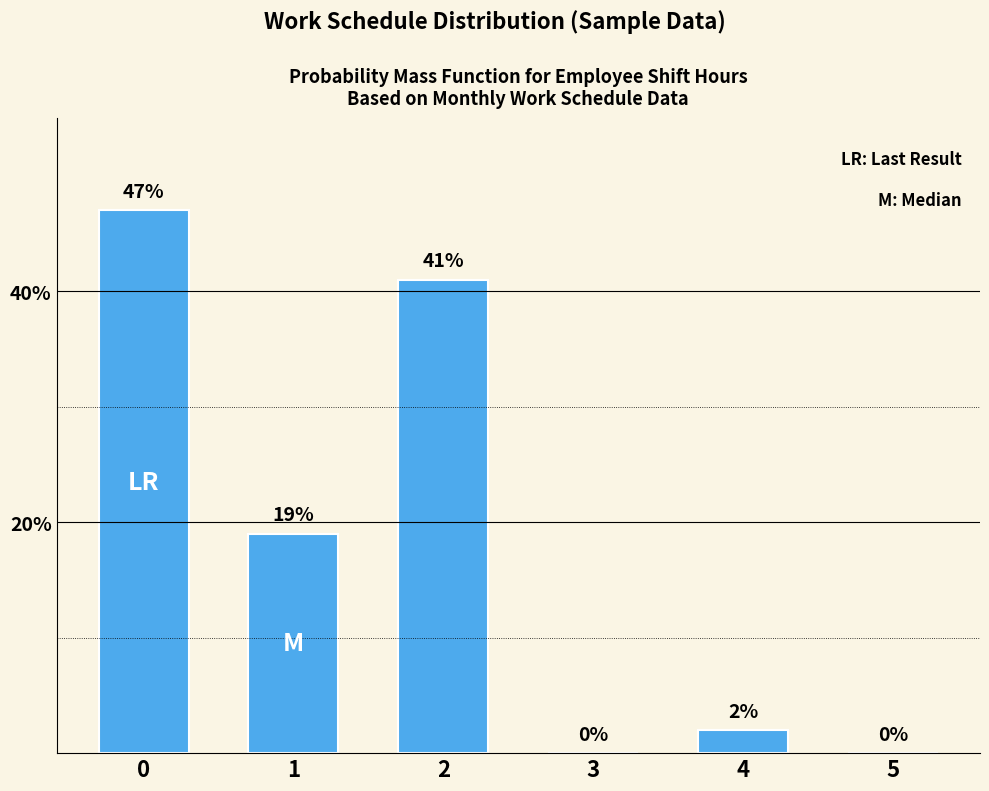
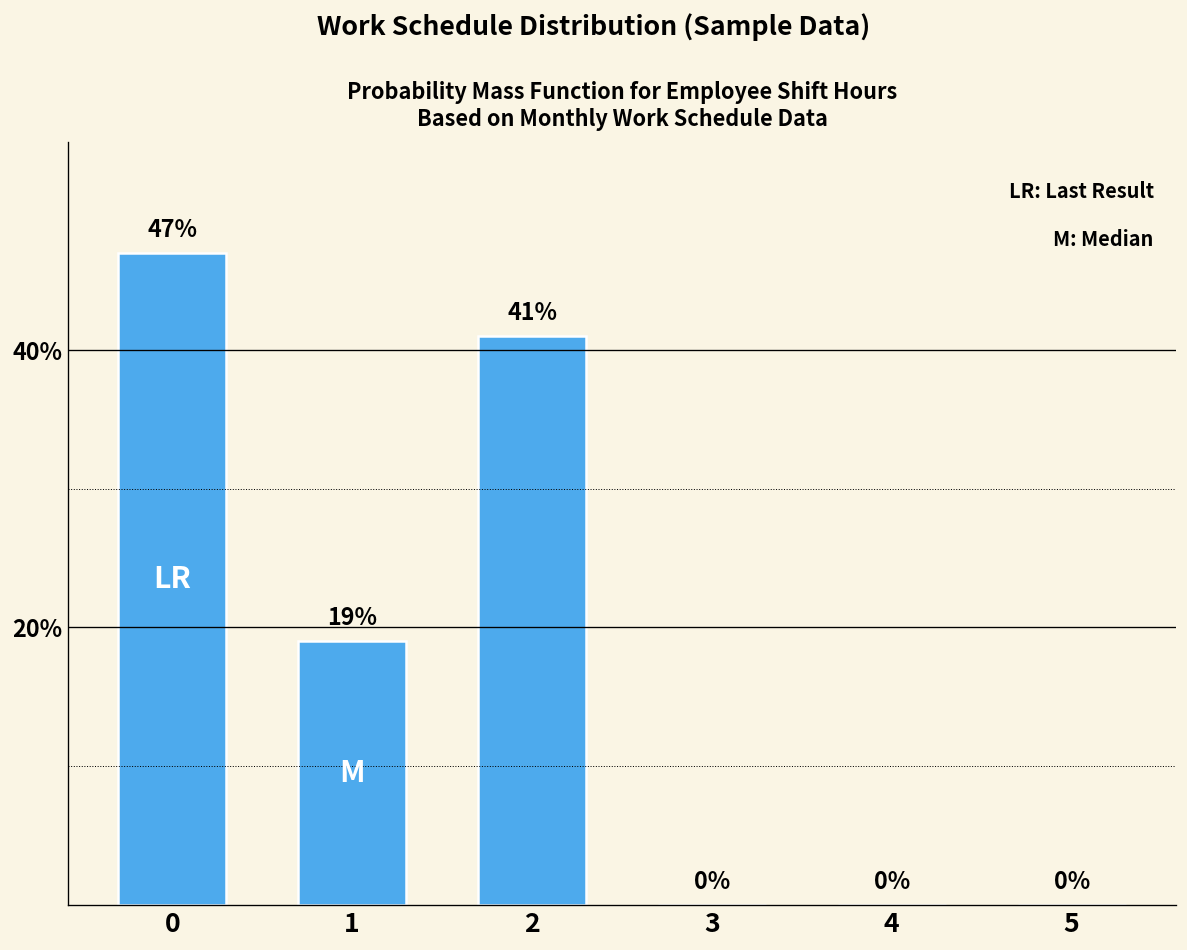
  {
    "0": "47%",
    "1": "19%",
    "2": "41%",
    "3": "0%",
-   "4": "2%",
+   "4": "0%",
    "5": "0%"
  }
